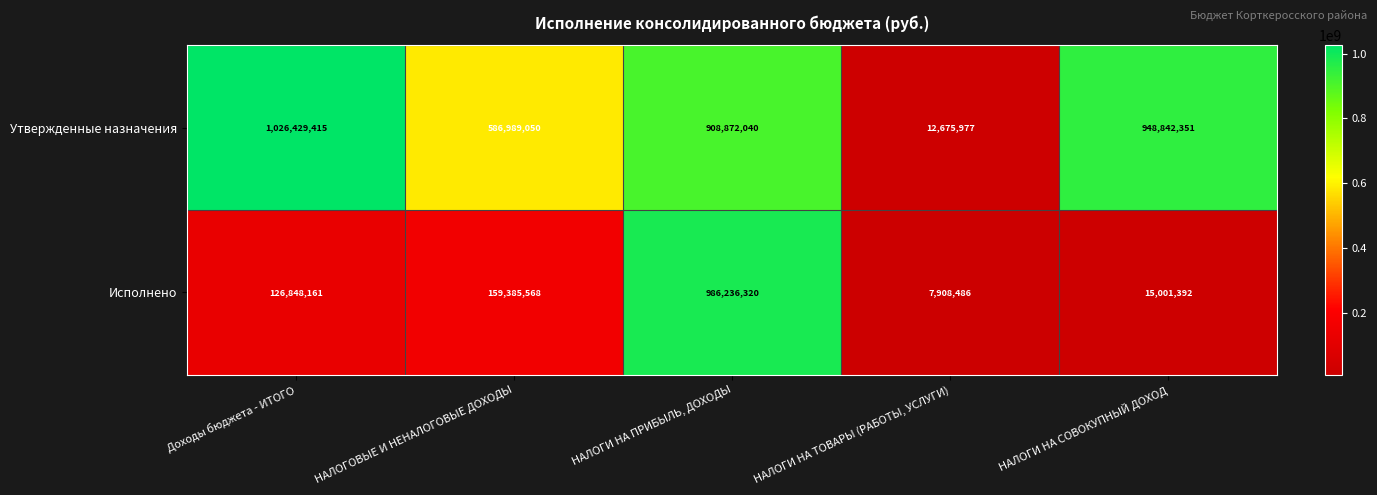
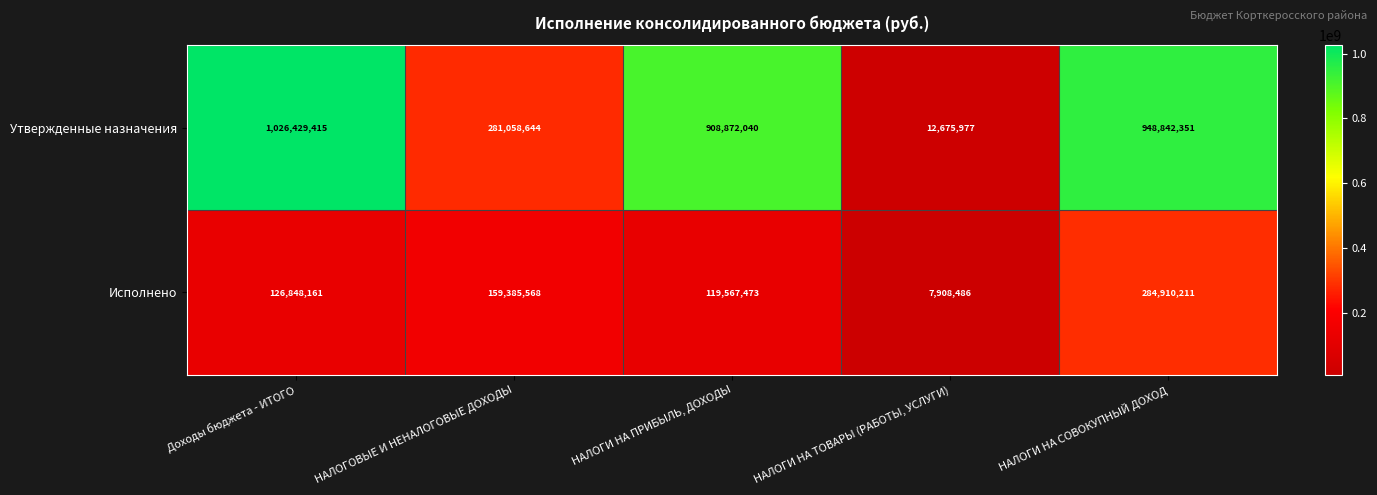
  {
    "Утвержденные назначения": {
      "Доходы бюджета - ИТОГО": "1,026,429,415",
-     "НАЛОГОВЫЕ И НЕНАЛОГОВЫЕ ДОХОДЫ": "586,989,050",
+     "НАЛОГОВЫЕ И НЕНАЛОГОВЫЕ ДОХОДЫ": "281,058,644",
      "НАЛОГИ НА ПРИБЫЛЬ, ДОХОДЫ": "908,872,040",
      "НАЛОГИ НА ТОВАРЫ (РАБОТЫ, УСЛУГИ)": "12,675,977",
      "НАЛОГИ НА СОВОКУПНЫЙ ДОХОД": "948,842,351"
    },
    "Исполнено": {
      "Доходы бюджета - ИТОГО": "126,848,161",
      "НАЛОГОВЫЕ И НЕНАЛОГОВЫЕ ДОХОДЫ": "159,385,568",
-     "НАЛОГИ НА ПРИБЫЛЬ, ДОХОДЫ": "986,236,320",
+     "НАЛОГИ НА ПРИБЫЛЬ, ДОХОДЫ": "119,567,473",
      "НАЛОГИ НА ТОВАРЫ (РАБОТЫ, УСЛУГИ)": "7,908,486",
-     "НАЛОГИ НА СОВОКУПНЫЙ ДОХОД": "15,001,392"
+     "НАЛОГИ НА СОВОКУПНЫЙ ДОХОД": "284,910,211"
    }
  }
